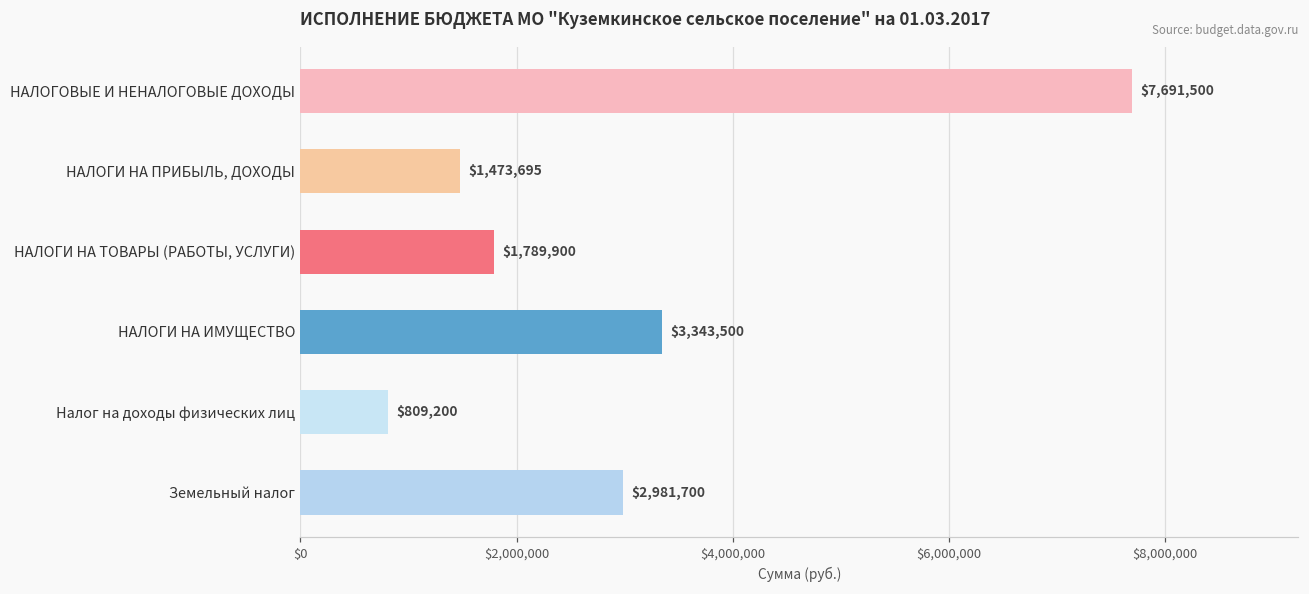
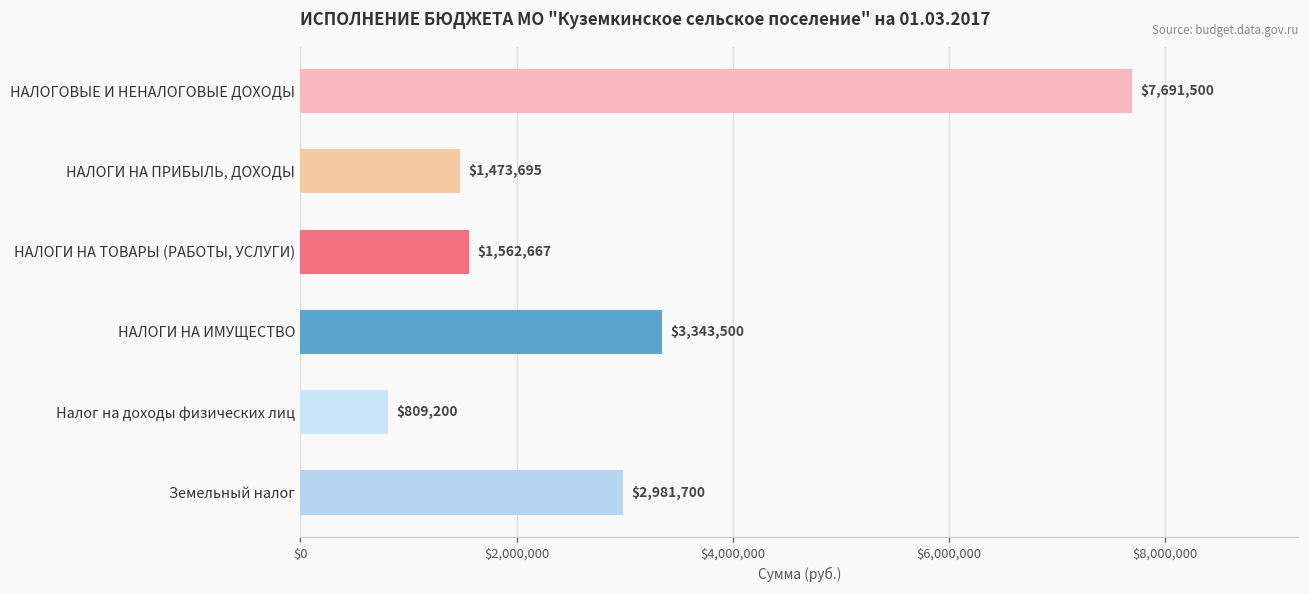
  {
    "НАЛОГОВЫЕ И НЕНАЛОГОВЫЕ ДОХОДЫ": "$7,691,500",
    "НАЛОГИ НА ПРИБЫЛЬ, ДОХОДЫ": "$1,473,695",
-   "НАЛОГИ НА ТОВАРЫ (РАБОТЫ, УСЛУГИ)": "$1,789,900",
+   "НАЛОГИ НА ТОВАРЫ (РАБОТЫ, УСЛУГИ)": "$1,562,667",
    "НАЛОГИ НА ИМУЩЕСТВО": "$3,343,500",
    "Налог на доходы физических лиц": "$809,200",
    "Земельный налог": "$2,981,700"
  }
